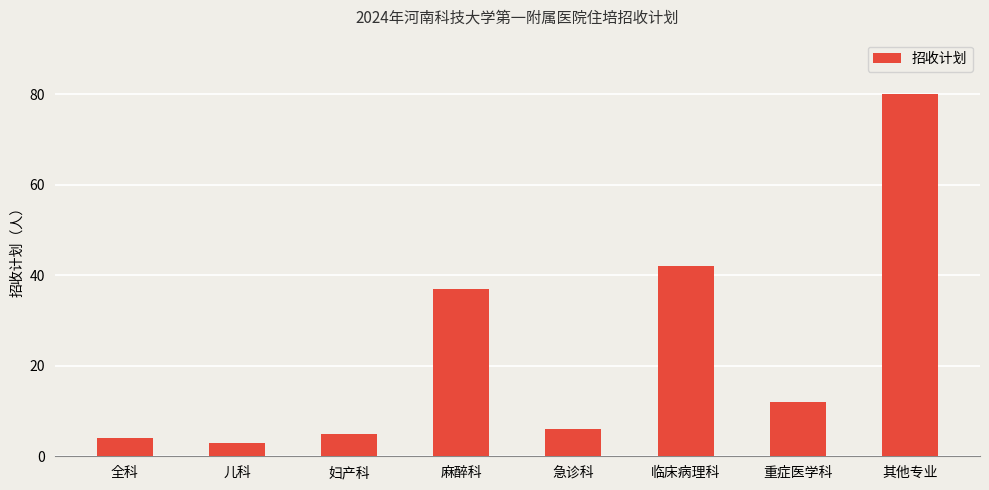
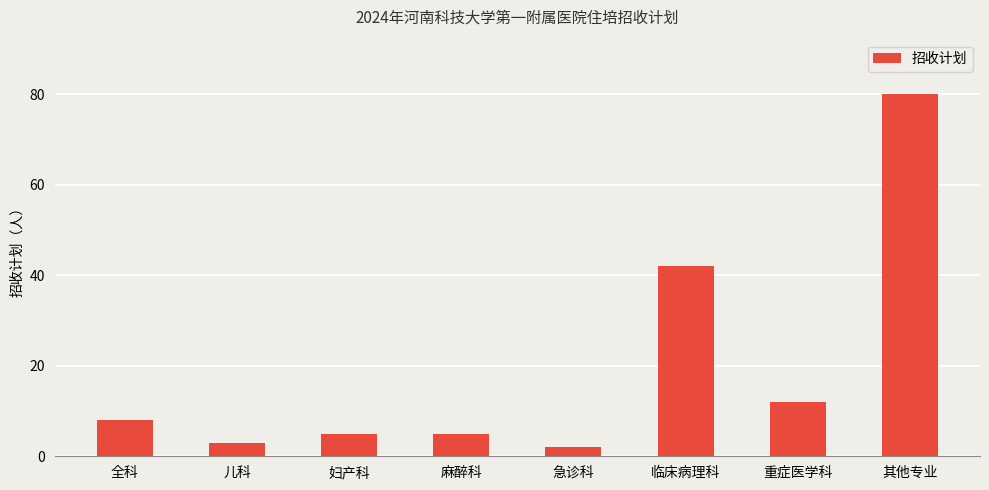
  {
-   "全科": 4,
+   "全科": 8,
    "儿科": 3,
    "妇产科": 5,
-   "麻醉科": 37,
-   "急诊科": 6,
+   "麻醉科": 5,
+   "急诊科": 2,
    "临床病理科": 42,
    "重症医学科": 12,
    "其他专业": 80
  }
